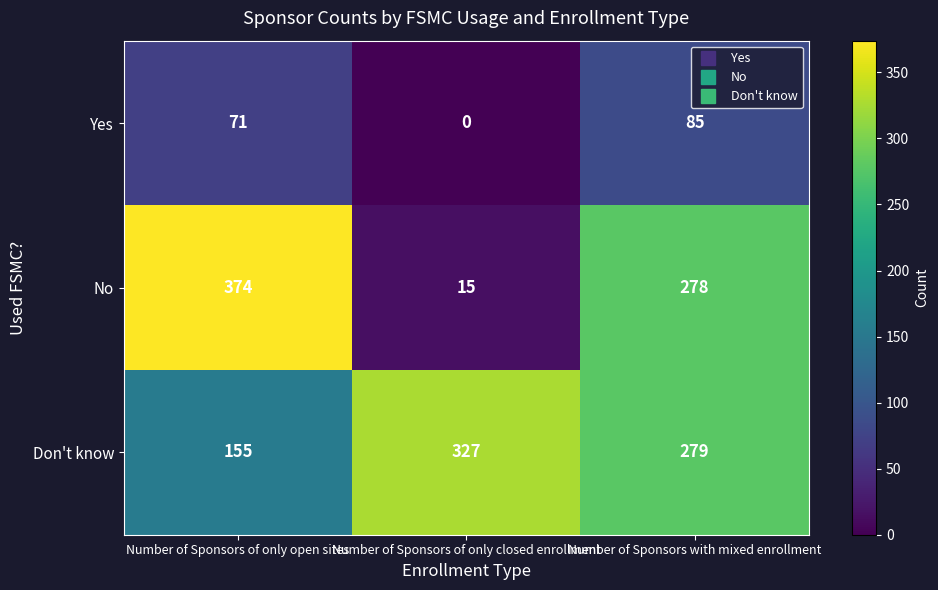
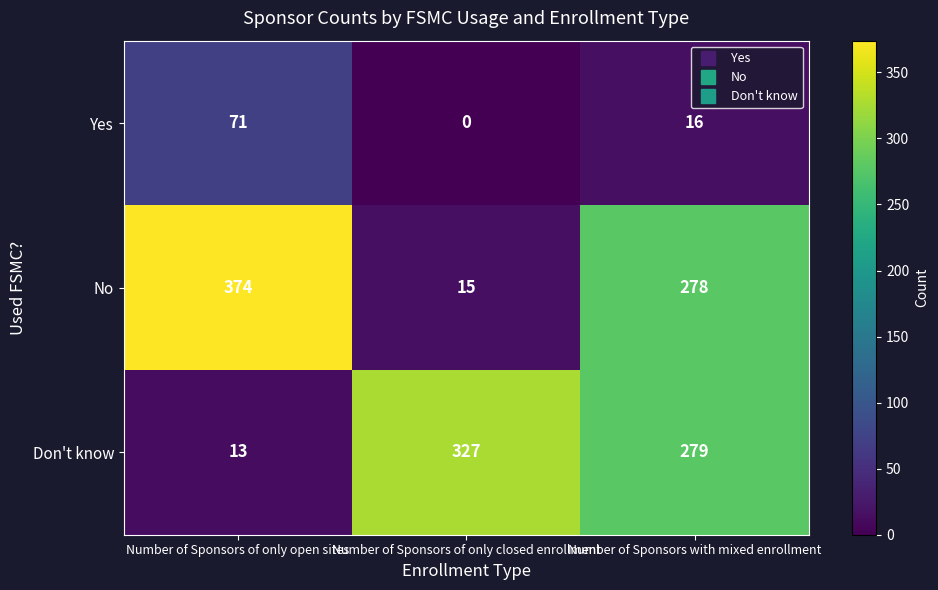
  {
    "Yes": {
      "Number of Sponsors of only open sites": 71,
      "Number of Sponsors of only closed enrollment": 0,
-     "Number of Sponsors with mixed enrollment": 85
+     "Number of Sponsors with mixed enrollment": 16
    },
    "No": {
      "Number of Sponsors of only open sites": 374,
      "Number of Sponsors of only closed enrollment": 15,
      "Number of Sponsors with mixed enrollment": 278
    },
    "Don't know": {
-     "Number of Sponsors of only open sites": 155,
+     "Number of Sponsors of only open sites": 13,
      "Number of Sponsors of only closed enrollment": 327,
      "Number of Sponsors with mixed enrollment": 279
    }
  }
